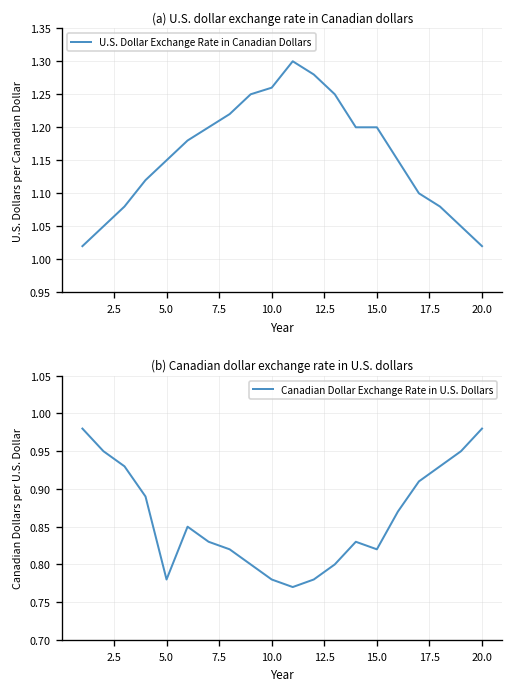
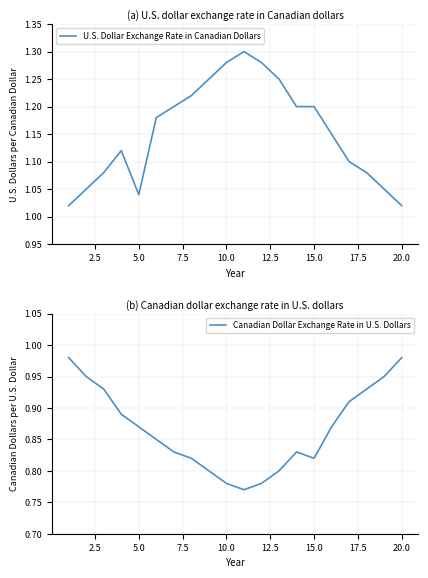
  {
    "(a) U.S. dollar exchange rate in Canadian dollars": {
-     "5.0": 1.15,
-     "10.0": 1.26,
+     "5.0": 1.04,
+     "10.0": 1.28,
      "15.0": 1.20,
      "20.0": 1.02
    },
    "(b) Canadian dollar exchange rate in U.S. dollars": {
-     "5.0": 0.78,
+     "5.0": 0.87,
      "10.0": 0.78,
      "15.0": 0.82,
      "20.0": 0.98
    }
  }
